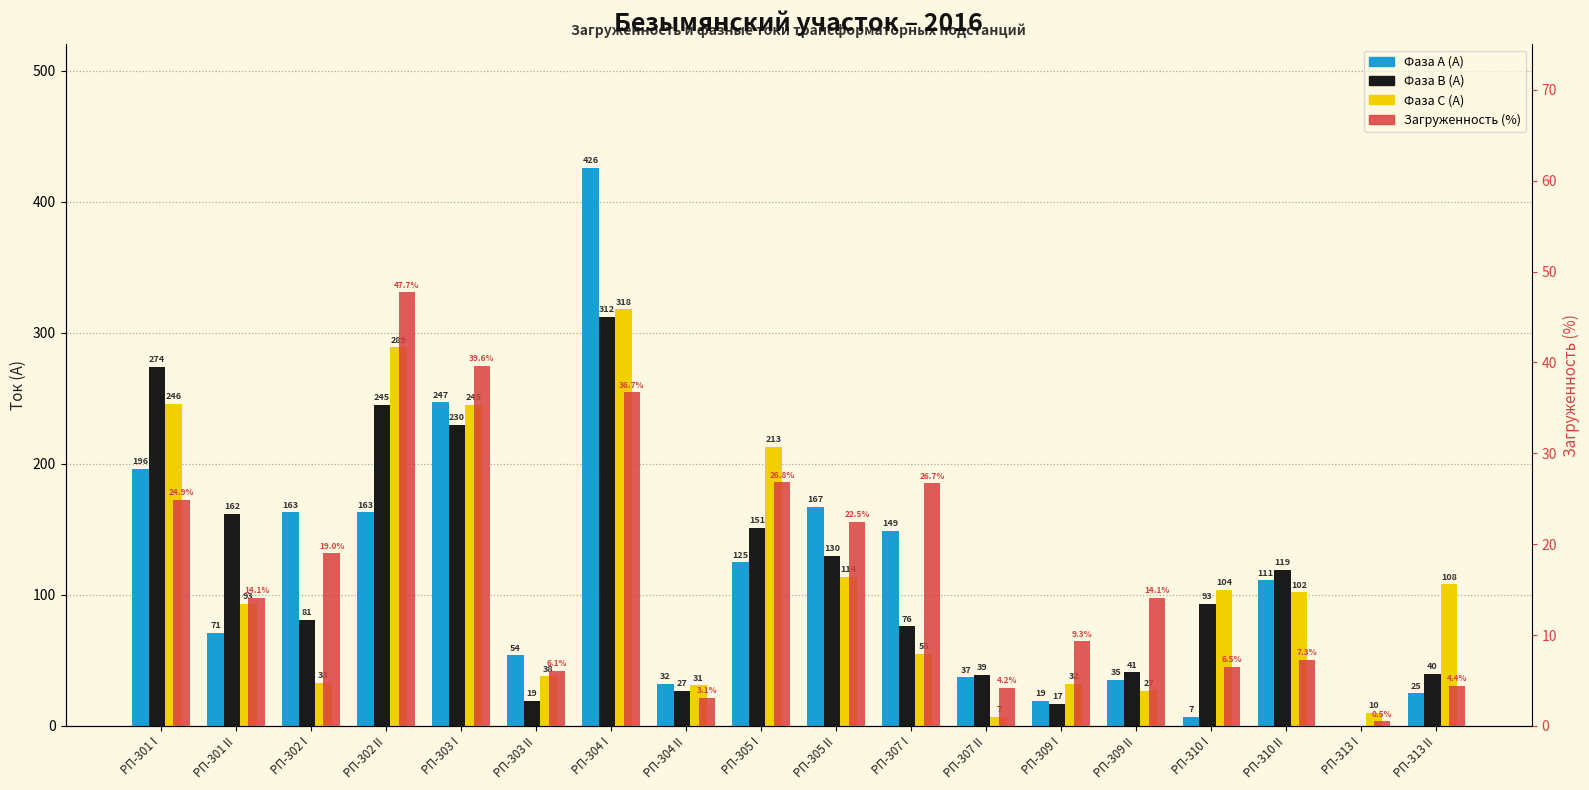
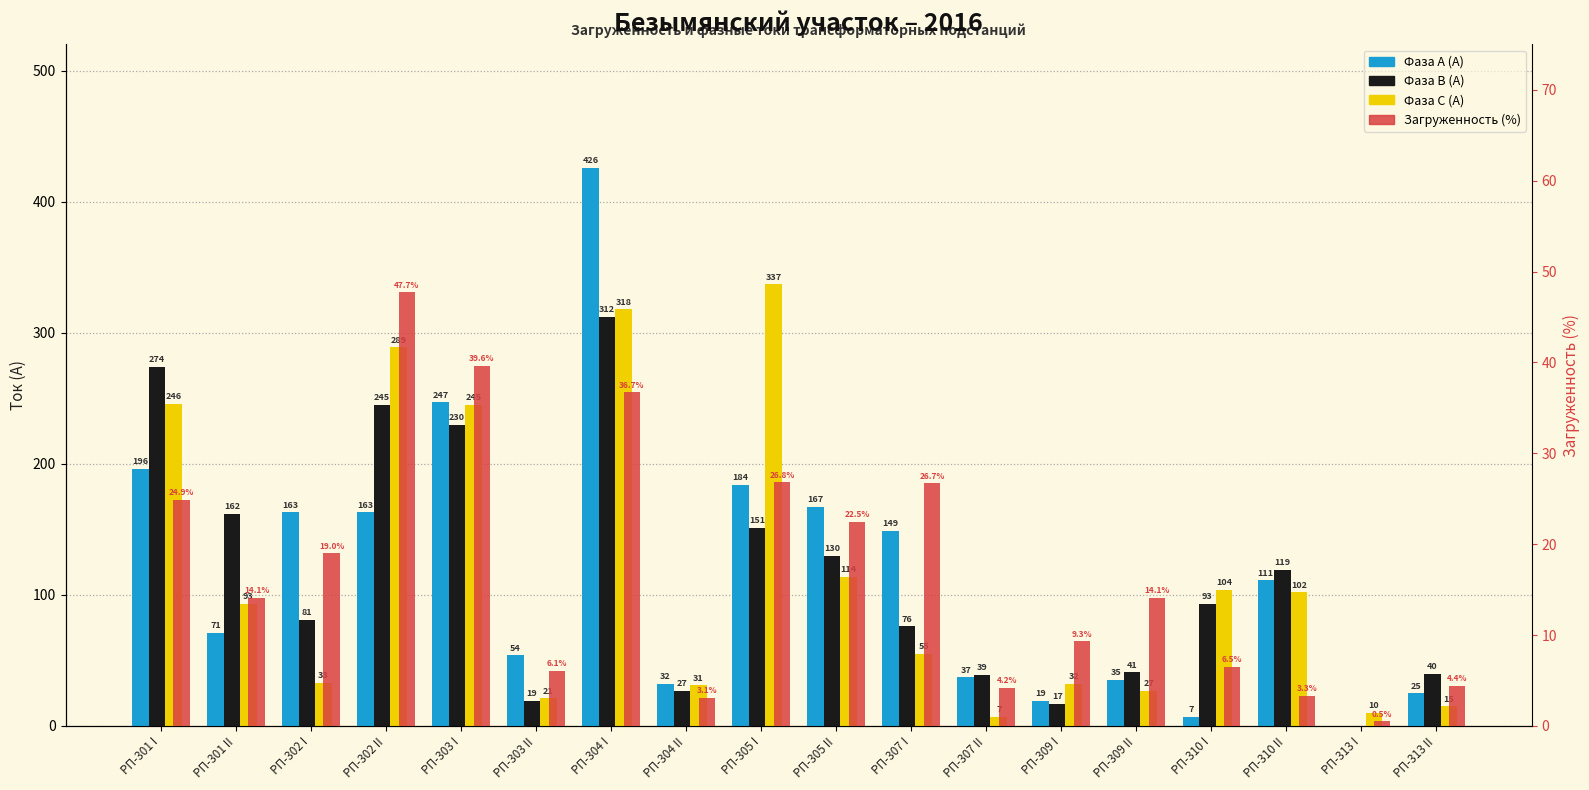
  {
    "Фаза А (А)": {
      "РП-301 I": "196",
      "РП-301 II": "71",
      "РП-302 I": "163",
      "РП-302 II": "163",
      "РП-303 I": "247",
      "РП-303 II": "54",
      "РП-304 I": "426",
      "РП-304 II": "32",
-     "РП-305 I": "125",
+     "РП-305 I": "184",
      "РП-305 II": "167",
      "РП-307 I": "149",
      "РП-307 II": "37",
      "РП-309 I": "19",
      "РП-309 II": "35",
      "РП-310 I": "7",
      "РП-310 II": "111",
      "РП-313 II": "25"
    },
    "Фаза В (А)": {
      "РП-301 I": "274",
      "РП-301 II": "162",
      "РП-302 I": "81",
      "РП-302 II": "245",
      "РП-303 I": "230",
      "РП-303 II": "19",
      "РП-304 I": "312",
      "РП-304 II": "27",
      "РП-305 I": "151",
      "РП-305 II": "130",
      "РП-307 I": "76",
      "РП-307 II": "39",
      "РП-309 I": "17",
      "РП-309 II": "41",
      "РП-310 I": "93",
      "РП-310 II": "119",
      "РП-313 II": "40"
    },
    "Фаза С (А)": {
      "РП-301 I": "246",
      "РП-302 I": "33",
      "РП-302 II": "289",
      "РП-303 I": "245",
-     "РП-303 II": "38",
+     "РП-303 II": "21",
      "РП-304 I": "318",
      "РП-304 II": "31",
-     "РП-305 I": "213",
+     "РП-305 I": "337",
      "РП-305 II": "114",
      "РП-307 I": "55",
      "РП-307 II": "7",
      "РП-309 I": "32",
      "РП-309 II": "27",
      "РП-310 I": "104",
      "РП-310 II": "102",
      "РП-313 I": "10",
-     "РП-313 II": "108"
+     "РП-313 II": "15"
    },
    "Загруженность (%)": {
      "РП-301 I": "24.9%",
      "РП-301 II": "14.1%",
      "РП-302 I": "19.0%",
      "РП-302 II": "47.7%",
      "РП-303 I": "39.6%",
      "РП-303 II": "6.1%",
      "РП-304 I": "36.7%",
      "РП-304 II": "3.1%",
      "РП-305 I": "26.8%",
      "РП-305 II": "22.5%",
      "РП-307 I": "26.7%",
      "РП-307 II": "4.2%",
      "РП-309 I": "9.3%",
      "РП-309 II": "14.1%",
      "РП-310 I": "6.5%",
-     "РП-310 II": "7.3%",
+     "РП-310 II": "3.3%",
      "РП-313 I": "0.5%",
      "РП-313 II": "4.4%"
    }
  }
